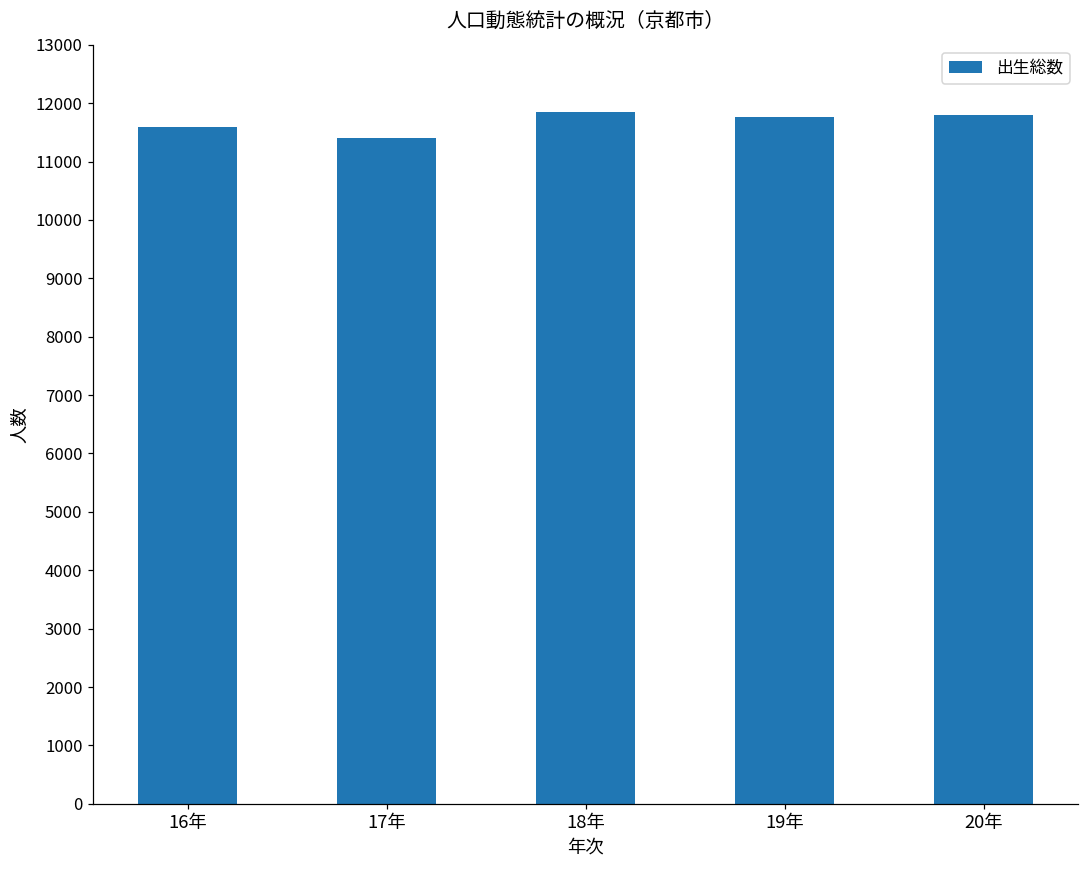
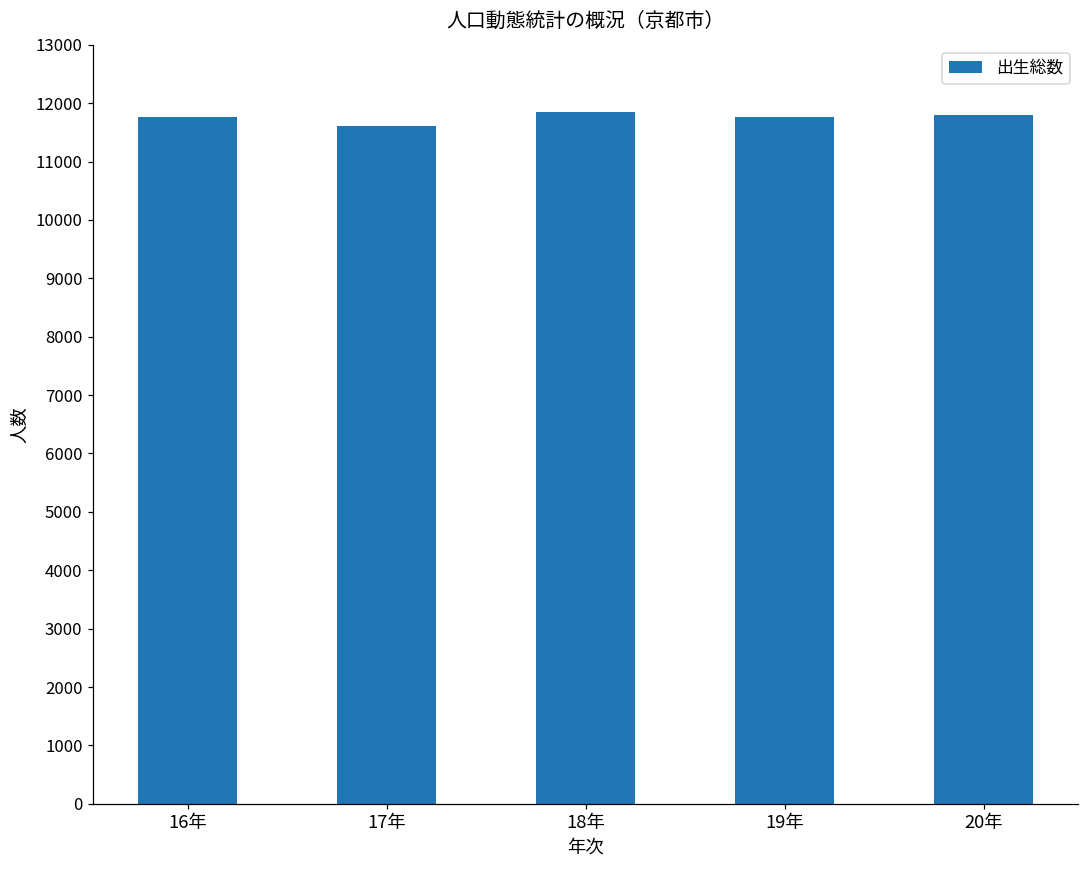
  {
-   "16年": 11600,
-   "17年": 11400,
+   "16年": 11800,
+   "17年": 11600,
    "18年": 11800,
    "19年": 11800,
    "20年": 11800
  }
